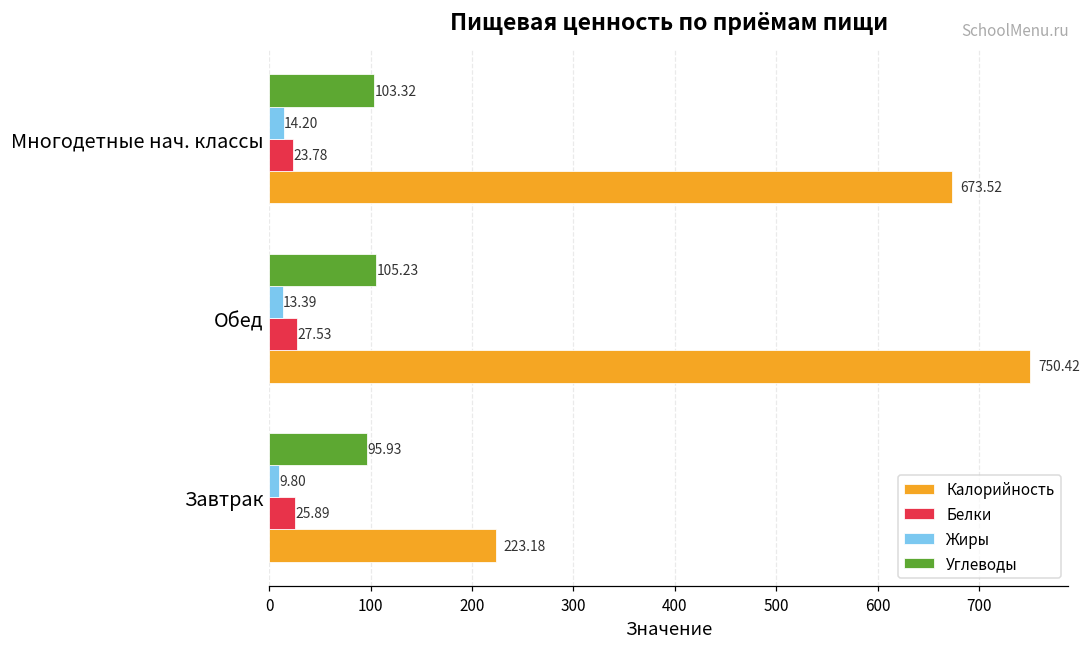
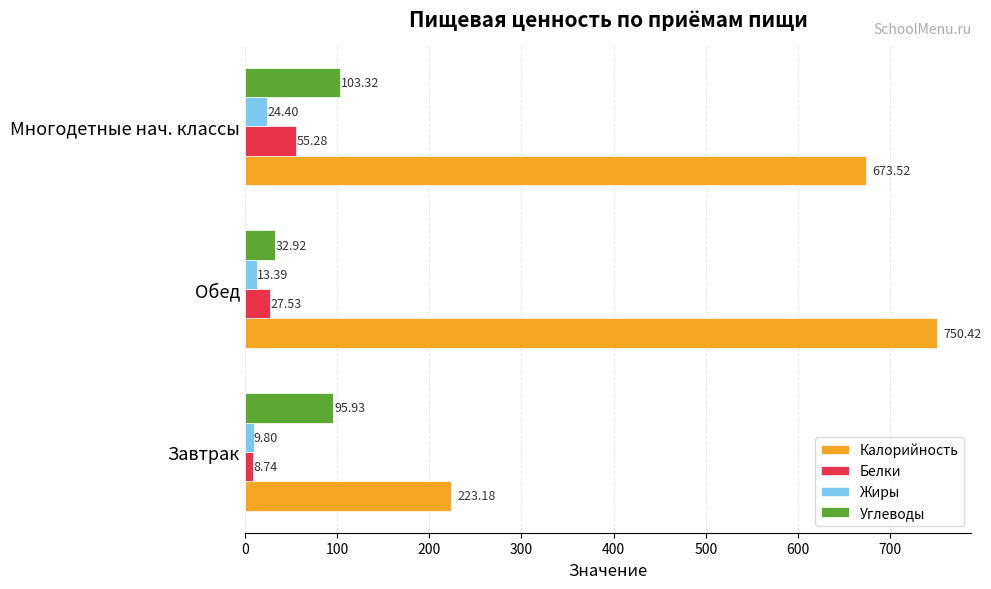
  {
    "Калорийность": {
      "Многодетные нач. классы": 673.52,
      "Обед": 750.42,
      "Завтрак": 223.18
    },
    "Белки": {
-     "Многодетные нач. классы": 23.78,
+     "Многодетные нач. классы": 55.28,
      "Обед": 27.53,
-     "Завтрак": 25.89
+     "Завтрак": 8.74
    },
    "Жиры": {
-     "Многодетные нач. классы": 14.20,
+     "Многодетные нач. классы": 24.40,
      "Обед": 13.39,
      "Завтрак": 9.80
    },
    "Углеводы": {
      "Многодетные нач. классы": 103.32,
-     "Обед": 105.23,
+     "Обед": 32.92,
      "Завтрак": 95.93
    }
  }
